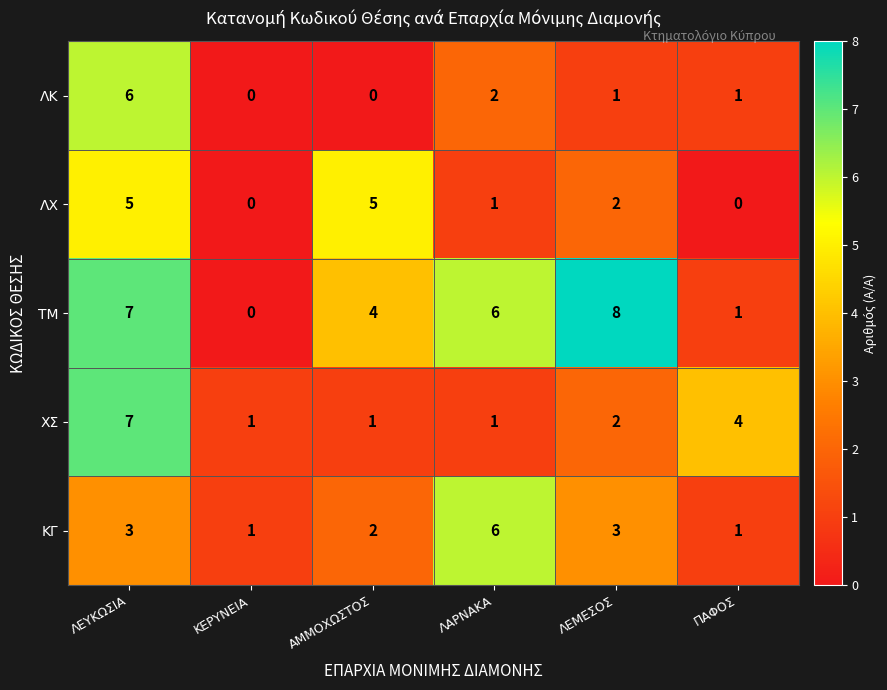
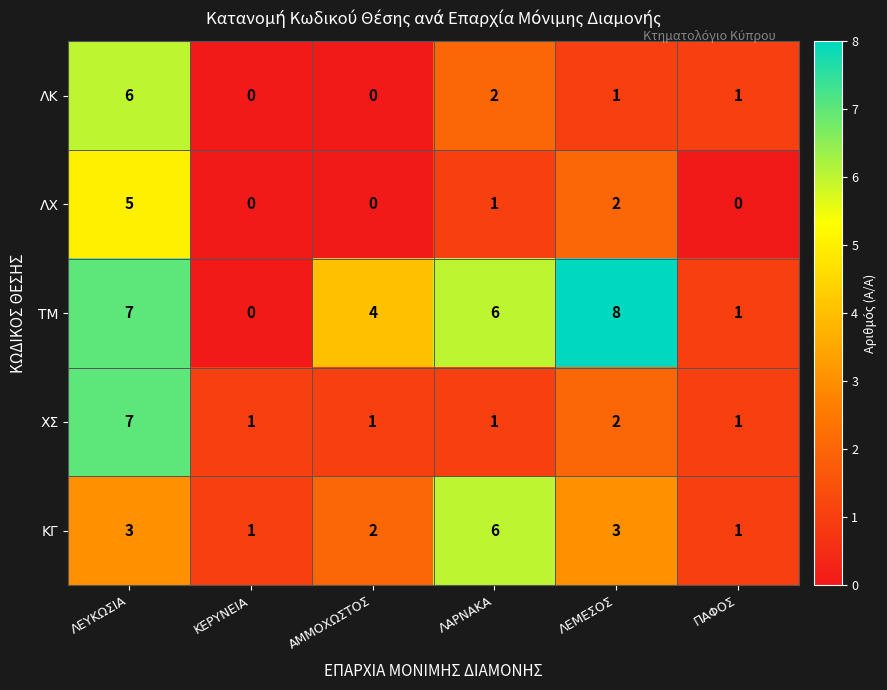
  {
    "ΛΚ": {
      "ΛΕΥΚΩΣΙΑ": 6,
      "ΚΕΡΥΝΕΙΑ": 0,
      "ΑΜΜΟΧΩΣΤΟΣ": 0,
      "ΛΑΡΝΑΚΑ": 2,
      "ΛΕΜΕΣΟΣ": 1,
      "ΠΑΦΟΣ": 1
    },
    "ΛΧ": {
      "ΛΕΥΚΩΣΙΑ": 5,
      "ΚΕΡΥΝΕΙΑ": 0,
-     "ΑΜΜΟΧΩΣΤΟΣ": 5,
+     "ΑΜΜΟΧΩΣΤΟΣ": 0,
      "ΛΑΡΝΑΚΑ": 1,
      "ΛΕΜΕΣΟΣ": 2,
      "ΠΑΦΟΣ": 0
    },
    "ΤΜ": {
      "ΛΕΥΚΩΣΙΑ": 7,
      "ΚΕΡΥΝΕΙΑ": 0,
      "ΑΜΜΟΧΩΣΤΟΣ": 4,
      "ΛΑΡΝΑΚΑ": 6,
      "ΛΕΜΕΣΟΣ": 8,
      "ΠΑΦΟΣ": 1
    },
    "ΧΣ": {
      "ΛΕΥΚΩΣΙΑ": 7,
      "ΚΕΡΥΝΕΙΑ": 1,
      "ΑΜΜΟΧΩΣΤΟΣ": 1,
      "ΛΑΡΝΑΚΑ": 1,
      "ΛΕΜΕΣΟΣ": 2,
-     "ΠΑΦΟΣ": 4
+     "ΠΑΦΟΣ": 1
    },
    "ΚΓ": {
      "ΛΕΥΚΩΣΙΑ": 3,
      "ΚΕΡΥΝΕΙΑ": 1,
      "ΑΜΜΟΧΩΣΤΟΣ": 2,
      "ΛΑΡΝΑΚΑ": 6,
      "ΛΕΜΕΣΟΣ": 3,
      "ΠΑΦΟΣ": 1
    }
  }
